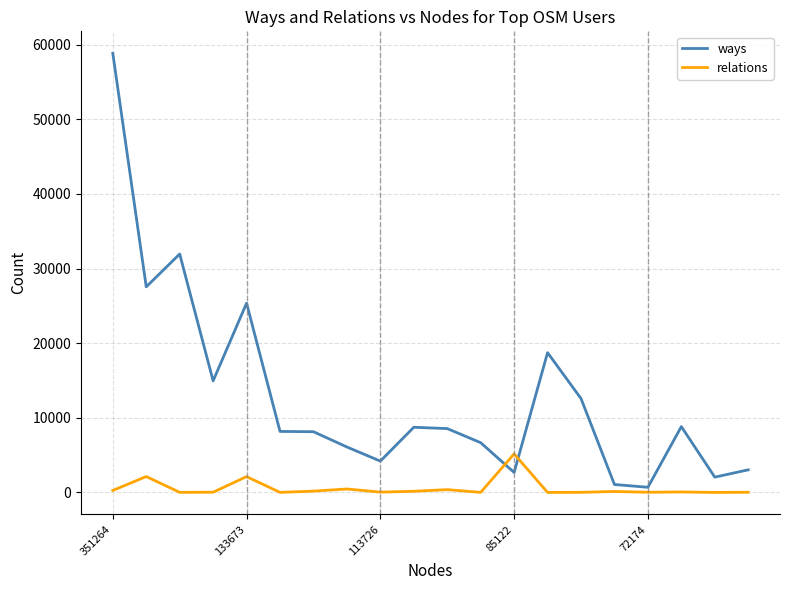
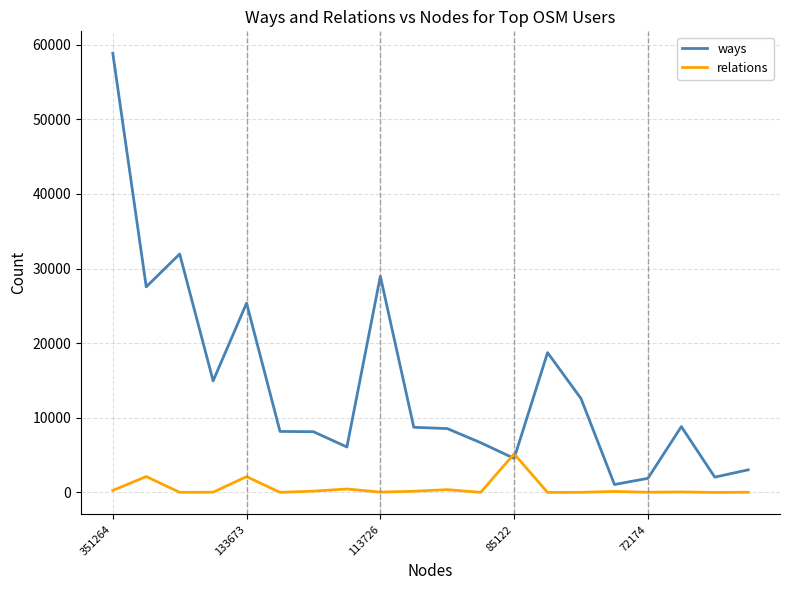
  {
    "ways": {
      "351264": 59000,
      "133673": 25000,
-     "113726": 4000,
-     "85122": 3000,
-     "72174": 1000
+     "113726": 29000,
+     "85122": 5000,
+     "72174": 2000
    },
    "relations": {
      "351264": 0,
      "133673": 2000,
      "113726": 0,
      "85122": 5000,
      "72174": 0
    }
  }
